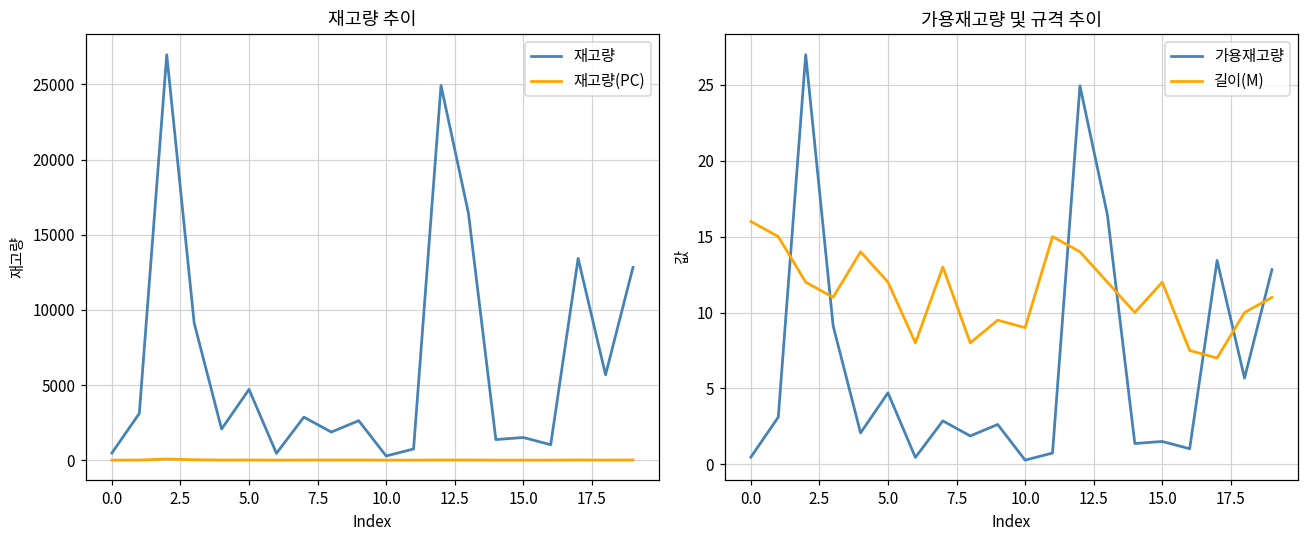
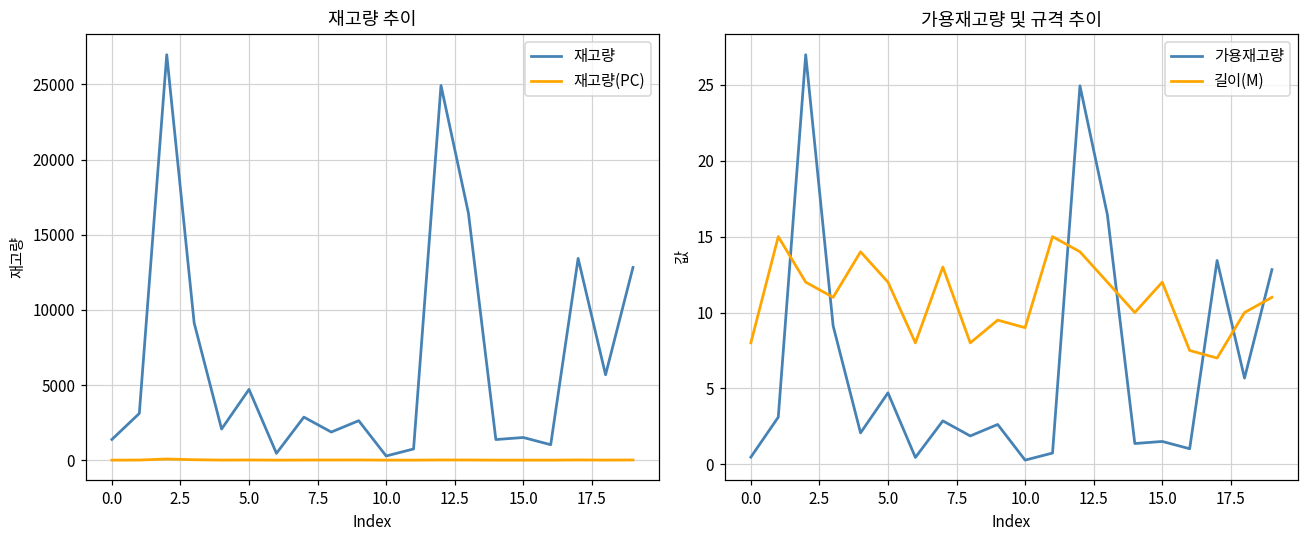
  {
    "재고량 추이": {
      "재고량": {
-       "0.0": 500,
+       "0.0": 1400,
        "5.0": 4700,
        "10.0": 300,
        "15.0": 1500
      },
      "재고량(PC)": {
        "0.0": 0,
        "5.0": 0,
        "10.0": 0,
        "15.0": 0
      }
    },
    "가용재고량 및 규격 추이": {
      "가용재고량": {
        "0.0": 0.5,
        "5.0": 4.7,
        "10.0": 0.3,
        "15.0": 1.5
      },
      "길이(M)": {
-       "0.0": 16,
+       "0.0": 8,
        "5.0": 12,
        "10.0": 9,
        "15.0": 12
      }
    }
  }
